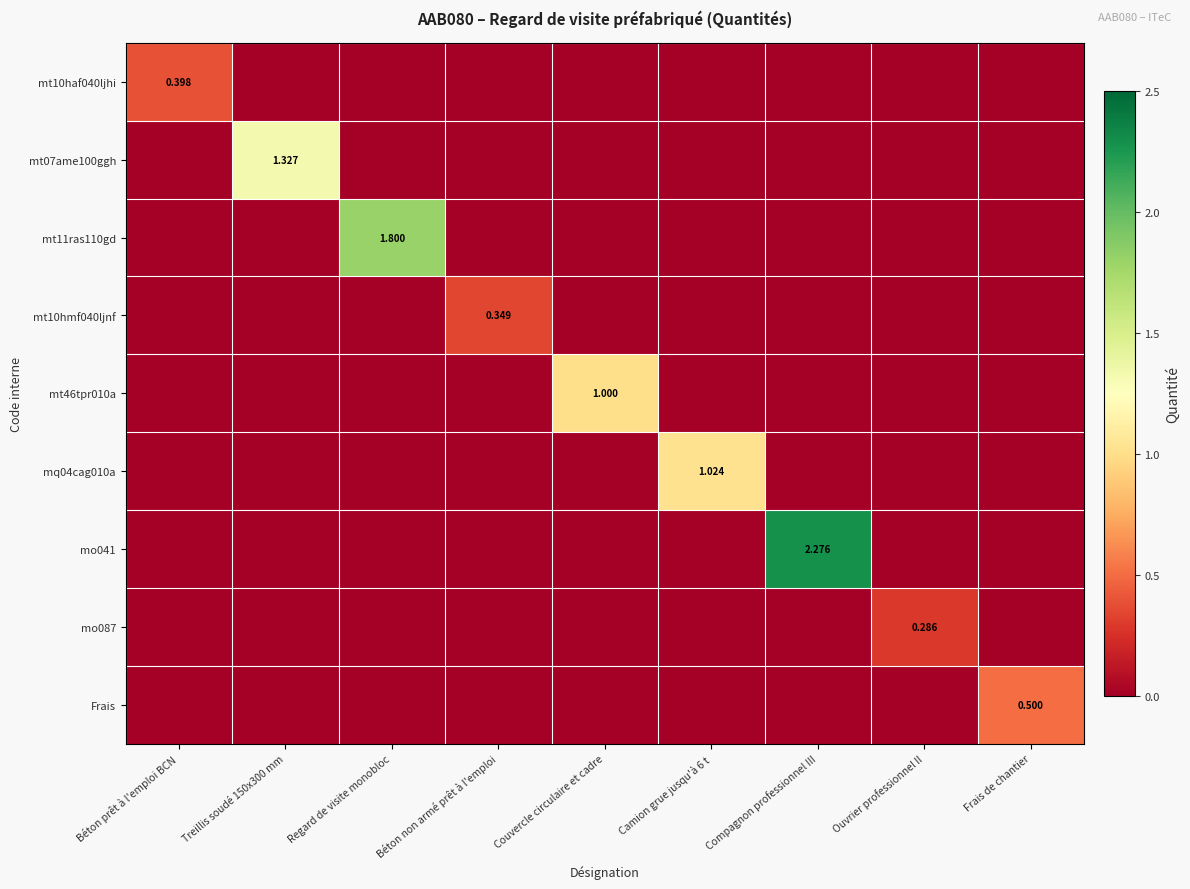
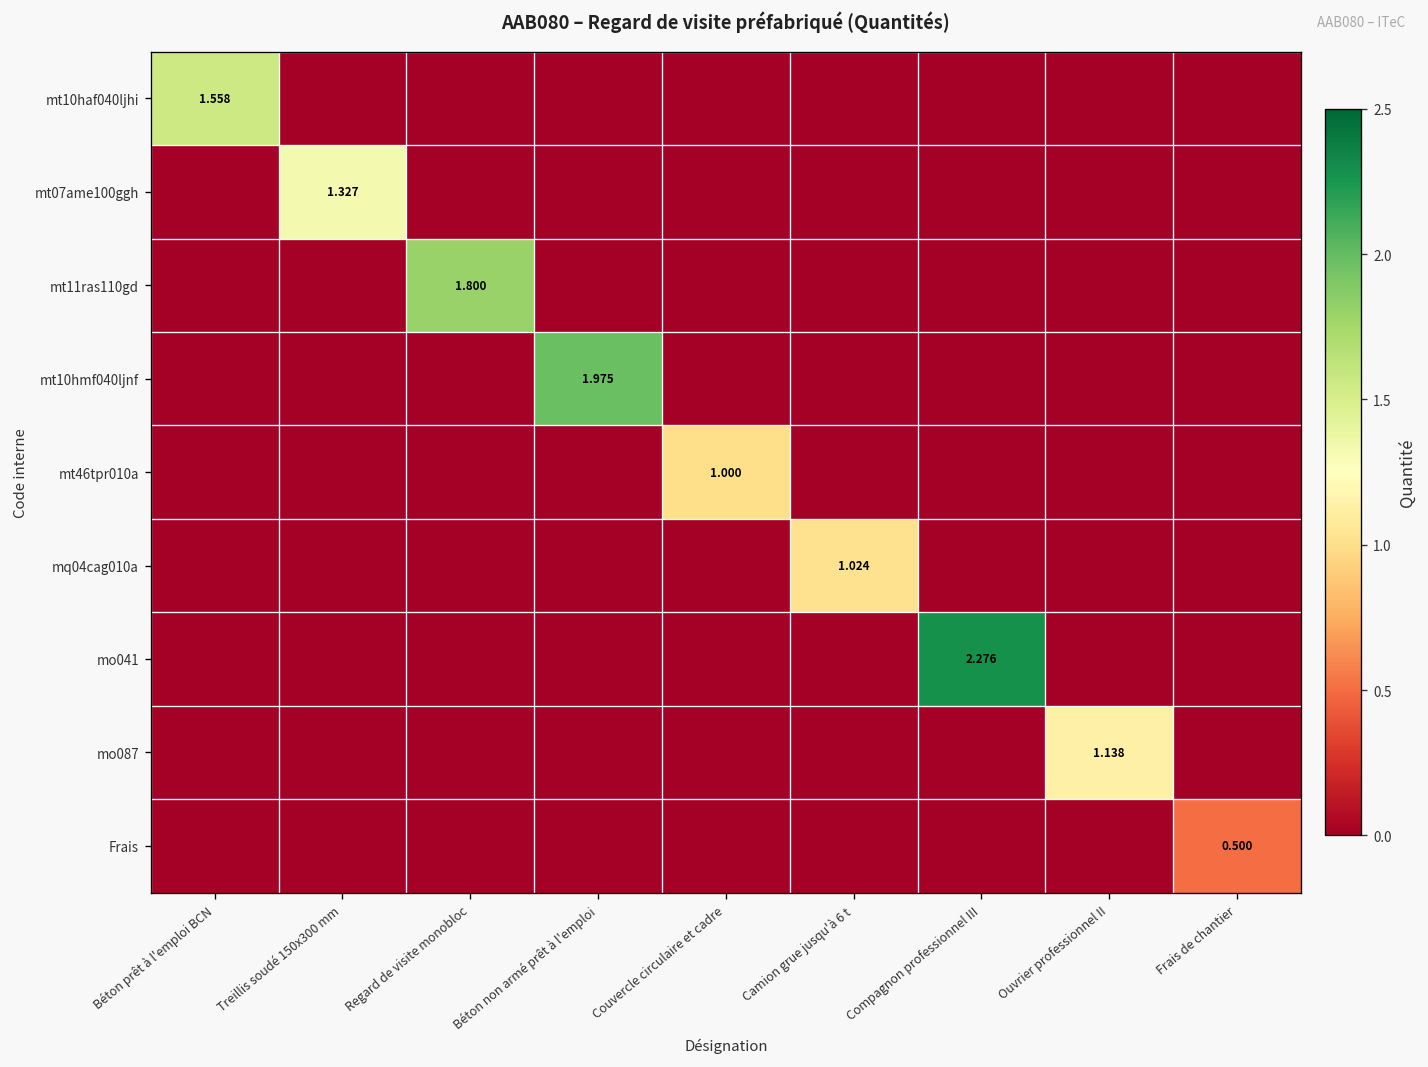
  {
    "mt10haf040ljhi": {
-     "Béton prêt à l'emploi BCN": 0.398
+     "Béton prêt à l'emploi BCN": 1.558
    },
    "mt07ame100ggh": {
      "Treillis soudé 150x300 mm": 1.327
    },
    "mt11ras110gd": {
      "Regard de visite monobloc": 1.800
    },
    "mt10hmf040ljnf": {
-     "Béton non armé prêt à l'emploi": 0.349
+     "Béton non armé prêt à l'emploi": 1.975
    },
    "mt46tpr010a": {
      "Couvercle circulaire et cadre": 1.000
    },
    "mq04cag010a": {
      "Camion grue jusqu'à 6 t": 1.024
    },
    "mo041": {
      "Compagnon professionnel III": 2.276
    },
    "mo087": {
-     "Ouvrier professionnel II": 0.286
+     "Ouvrier professionnel II": 1.138
    },
    "Frais": {
      "Frais de chantier": 0.500
    }
  }
